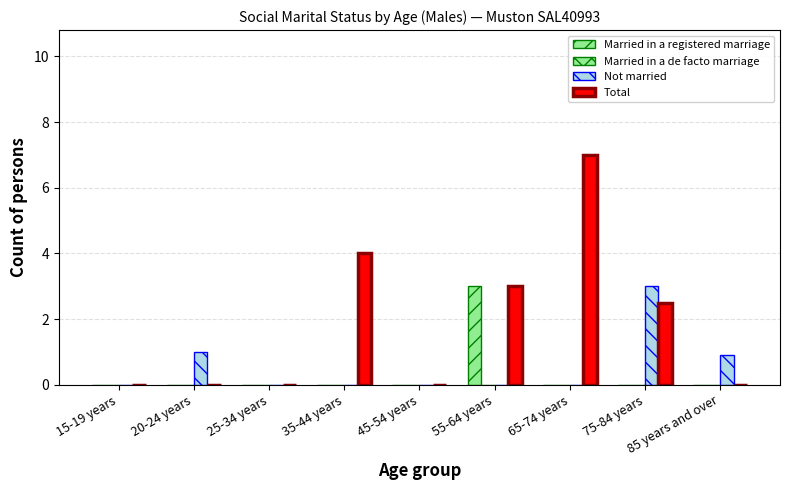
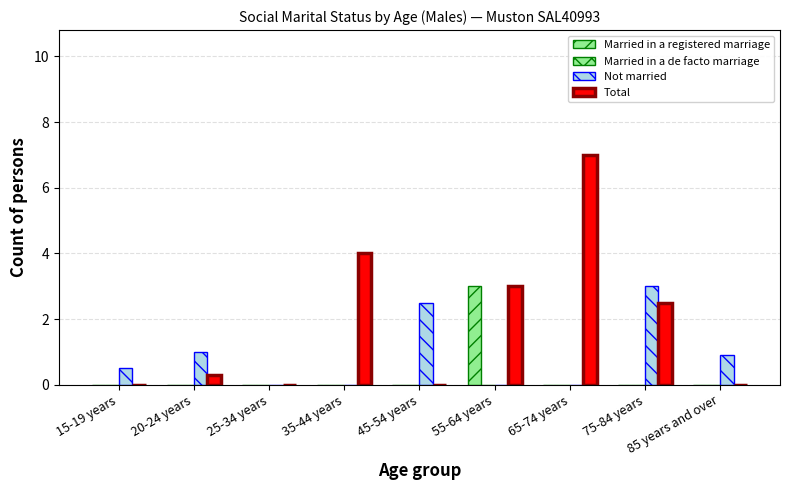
  {
    "Not married": {
-     "15-19 years": 0.0,
+     "15-19 years": 0.5,
      "20-24 years": 1.0,
      "25-34 years": 0.0,
      "35-44 years": 0.0,
-     "45-54 years": 0.0,
+     "45-54 years": 2.5,
      "55-64 years": 0.0,
      "65-74 years": 0.0,
      "75-84 years": 3.0,
      "85 years and over": 0.9
    },
    "Total": {
      "15-19 years": 0.0,
-     "20-24 years": 0.0,
+     "20-24 years": 0.3,
      "25-34 years": 0.0,
      "35-44 years": 4.0,
      "45-54 years": 0.0,
      "55-64 years": 3.0,
      "65-74 years": 7.0,
      "75-84 years": 2.5,
      "85 years and over": 0.0
    }
  }
